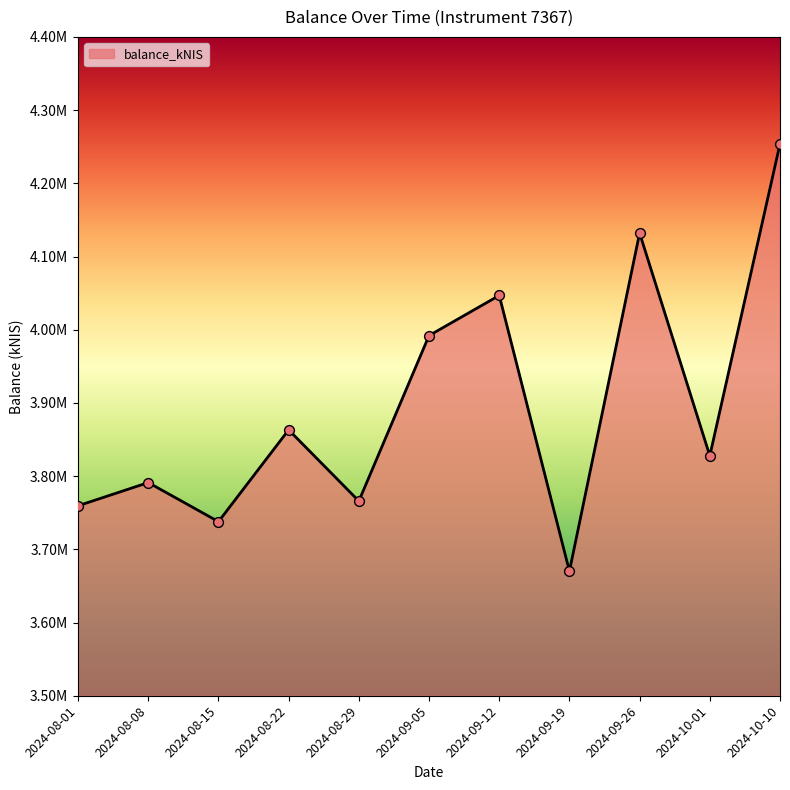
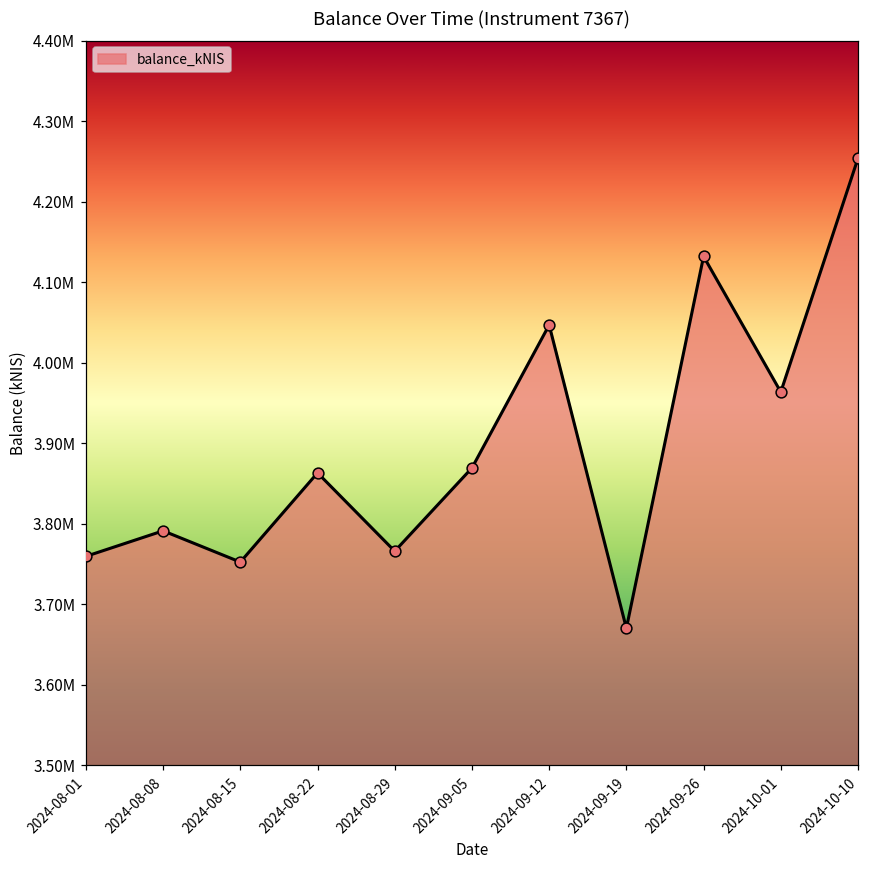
  {
    "2024-08-01": 3760000,
    "2024-08-08": 3790000,
-   "2024-08-15": 3740000,
+   "2024-08-15": 3750000,
    "2024-08-22": 3860000,
    "2024-08-29": 3770000,
-   "2024-09-05": 3990000,
+   "2024-09-05": 3870000,
    "2024-09-12": 4050000,
    "2024-09-19": 3670000,
    "2024-09-26": 4130000,
-   "2024-10-01": 3830000,
+   "2024-10-01": 3960000,
    "2024-10-10": 4250000
  }
